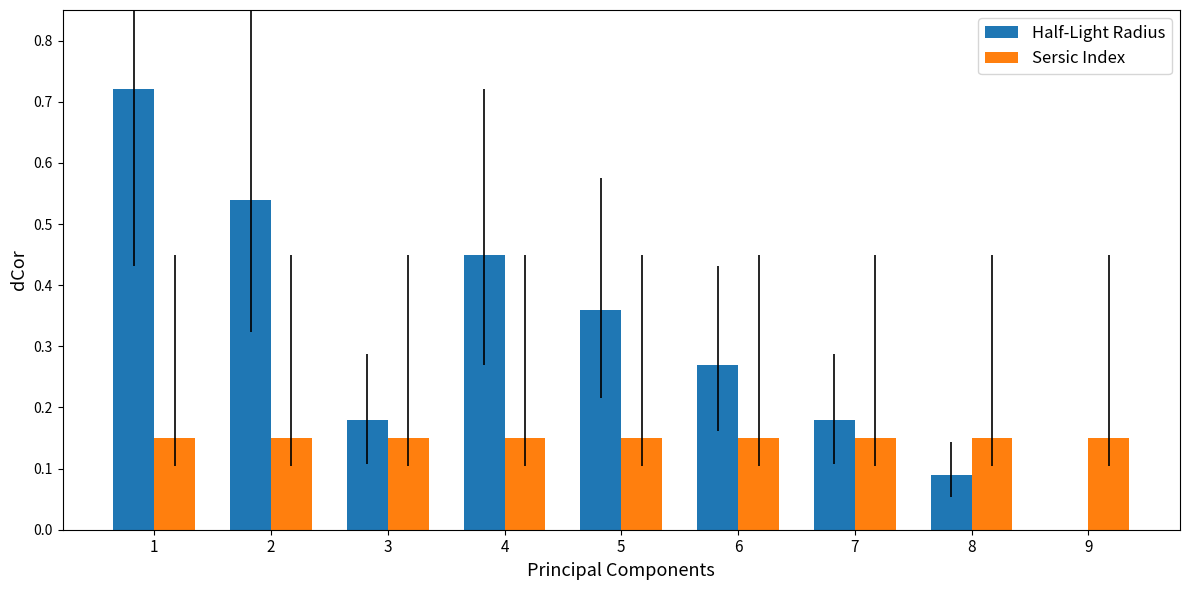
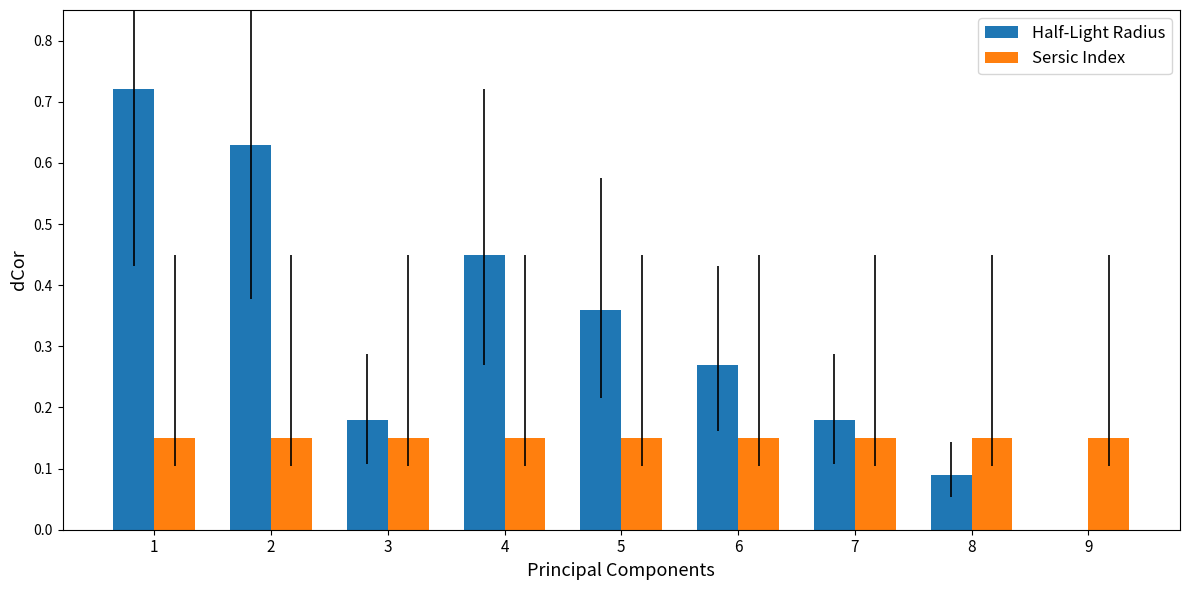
  {
    "Half-Light Radius": {
      "1": 0.72,
-     "2": 0.54,
+     "2": 0.63,
      "3": 0.18,
      "4": 0.45,
      "5": 0.36,
      "6": 0.27,
      "7": 0.18,
      "8": 0.09,
      "9": 0.00
    },
    "Sersic Index": {
      "1": 0.15,
      "2": 0.15,
      "3": 0.15,
      "4": 0.15,
      "5": 0.15,
      "6": 0.15,
      "7": 0.15,
      "8": 0.15,
      "9": 0.15
    }
  }
